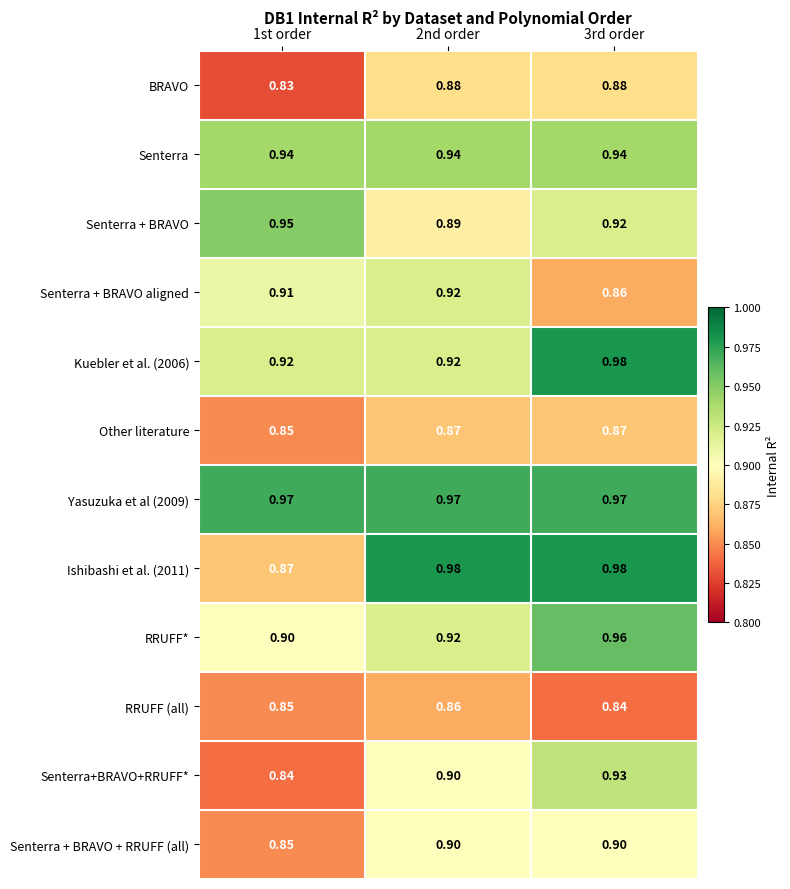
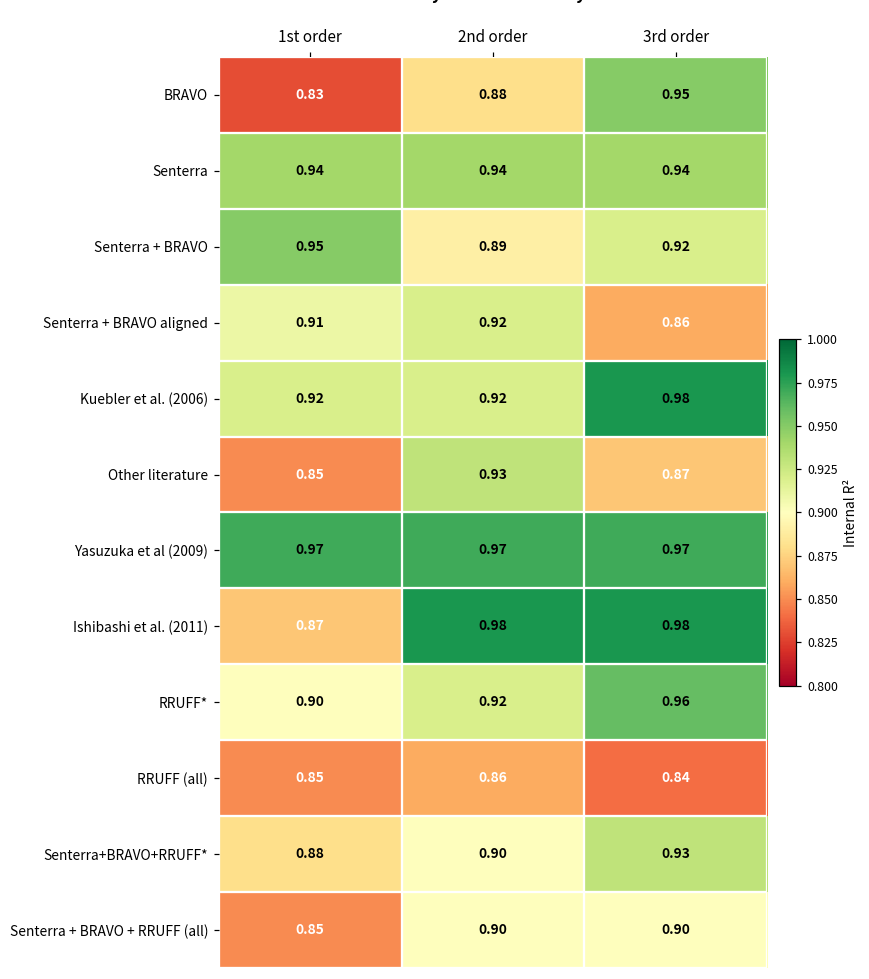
  {
    "BRAVO": {
      "1st order": 0.83,
      "2nd order": 0.88,
-     "3rd order": 0.88
+     "3rd order": 0.95
    },
    "Senterra": {
      "1st order": 0.94,
      "2nd order": 0.94,
      "3rd order": 0.94
    },
    "Senterra + BRAVO": {
      "1st order": 0.95,
      "2nd order": 0.89,
      "3rd order": 0.92
    },
    "Senterra + BRAVO aligned": {
      "1st order": 0.91,
      "2nd order": 0.92,
      "3rd order": 0.86
    },
    "Kuebler et al. (2006)": {
      "1st order": 0.92,
      "2nd order": 0.92,
      "3rd order": 0.98
    },
    "Other literature": {
      "1st order": 0.85,
-     "2nd order": 0.87,
+     "2nd order": 0.93,
      "3rd order": 0.87
    },
    "Yasuzuka et al (2009)": {
      "1st order": 0.97,
      "2nd order": 0.97,
      "3rd order": 0.97
    },
    "Ishibashi et al. (2011)": {
      "1st order": 0.87,
      "2nd order": 0.98,
      "3rd order": 0.98
    },
    "RRUFF*": {
      "1st order": 0.90,
      "2nd order": 0.92,
      "3rd order": 0.96
    },
    "RRUFF (all)": {
      "1st order": 0.85,
      "2nd order": 0.86,
      "3rd order": 0.84
    },
    "Senterra+BRAVO+RRUFF*": {
-     "1st order": 0.84,
+     "1st order": 0.88,
      "2nd order": 0.90,
      "3rd order": 0.93
    },
    "Senterra + BRAVO + RRUFF (all)": {
      "1st order": 0.85,
      "2nd order": 0.90,
      "3rd order": 0.90
    }
  }
